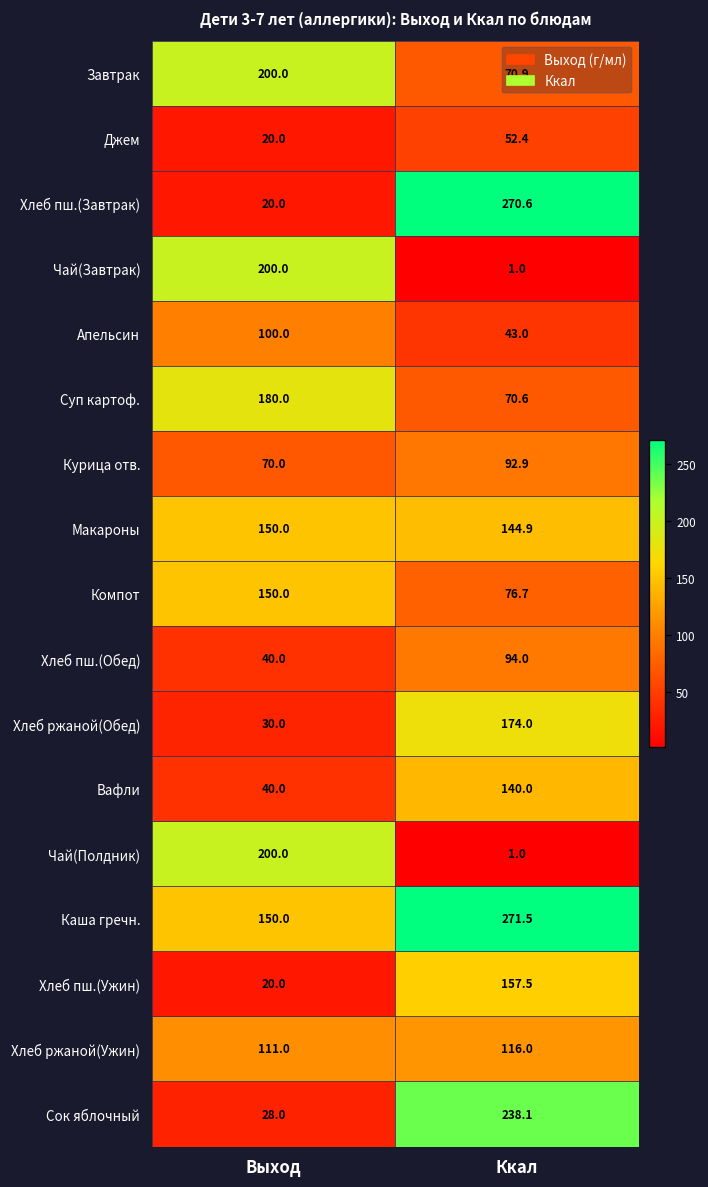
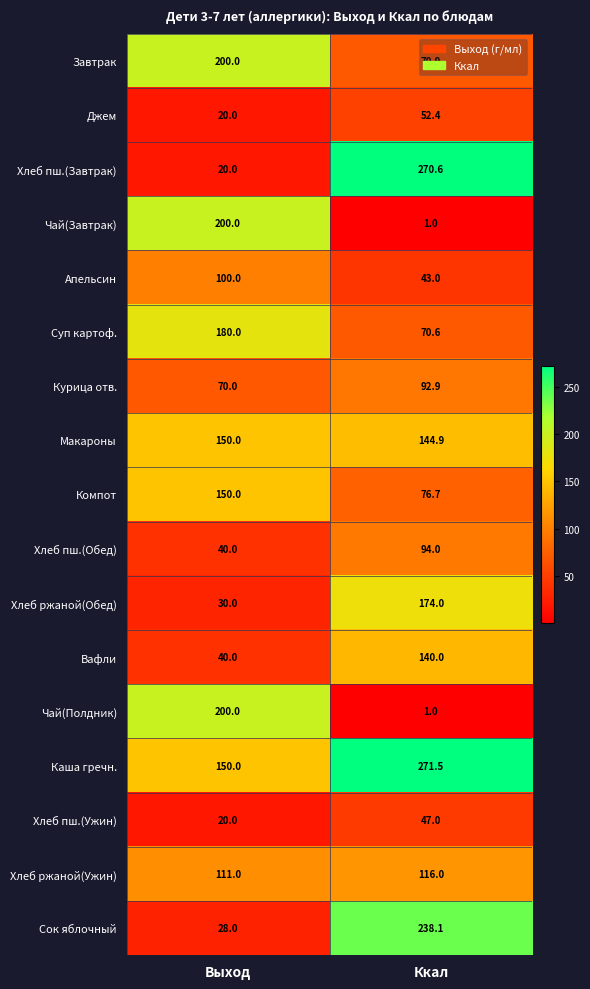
  {
    "Завтрак": {
      "Выход": 200.0
    },
    "Джем": {
      "Выход": 20.0,
      "Ккал": 52.4
    },
    "Хлеб пш.(Завтрак)": {
      "Выход": 20.0,
      "Ккал": 270.6
    },
    "Чай(Завтрак)": {
      "Выход": 200.0,
      "Ккал": 1.0
    },
    "Апельсин": {
      "Выход": 100.0,
      "Ккал": 43.0
    },
    "Суп картоф.": {
      "Выход": 180.0,
      "Ккал": 70.6
    },
    "Курица отв.": {
      "Выход": 70.0,
      "Ккал": 92.9
    },
    "Макароны": {
      "Выход": 150.0,
      "Ккал": 144.9
    },
    "Компот": {
      "Выход": 150.0,
      "Ккал": 76.7
    },
    "Хлеб пш.(Обед)": {
      "Выход": 40.0,
      "Ккал": 94.0
    },
    "Хлеб ржаной(Обед)": {
      "Выход": 30.0,
      "Ккал": 174.0
    },
    "Вафли": {
      "Выход": 40.0,
      "Ккал": 140.0
    },
    "Чай(Полдник)": {
      "Выход": 200.0,
      "Ккал": 1.0
    },
    "Каша гречн.": {
      "Выход": 150.0,
      "Ккал": 271.5
    },
    "Хлеб пш.(Ужин)": {
      "Выход": 20.0,
-     "Ккал": 157.5
+     "Ккал": 47.0
    },
    "Хлеб ржаной(Ужин)": {
      "Выход": 111.0,
      "Ккал": 116.0
    },
    "Сок яблочный": {
      "Выход": 28.0,
      "Ккал": 238.1
    }
  }
